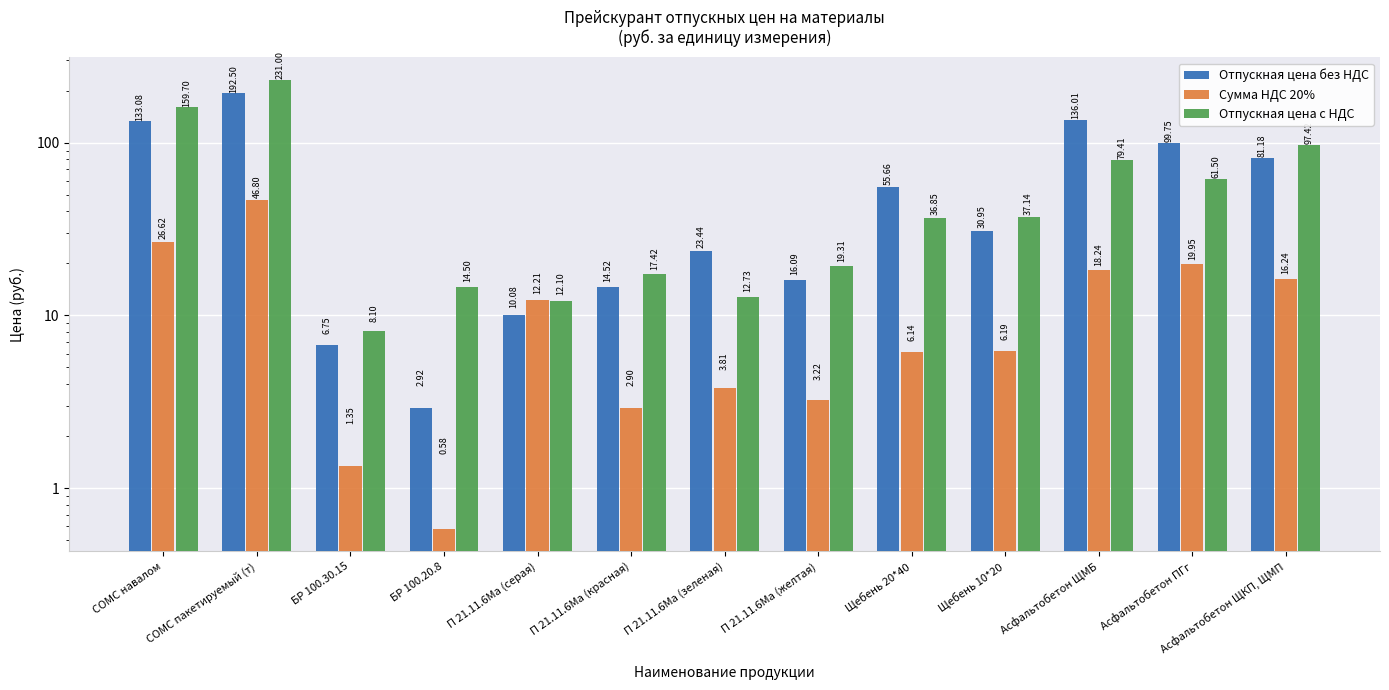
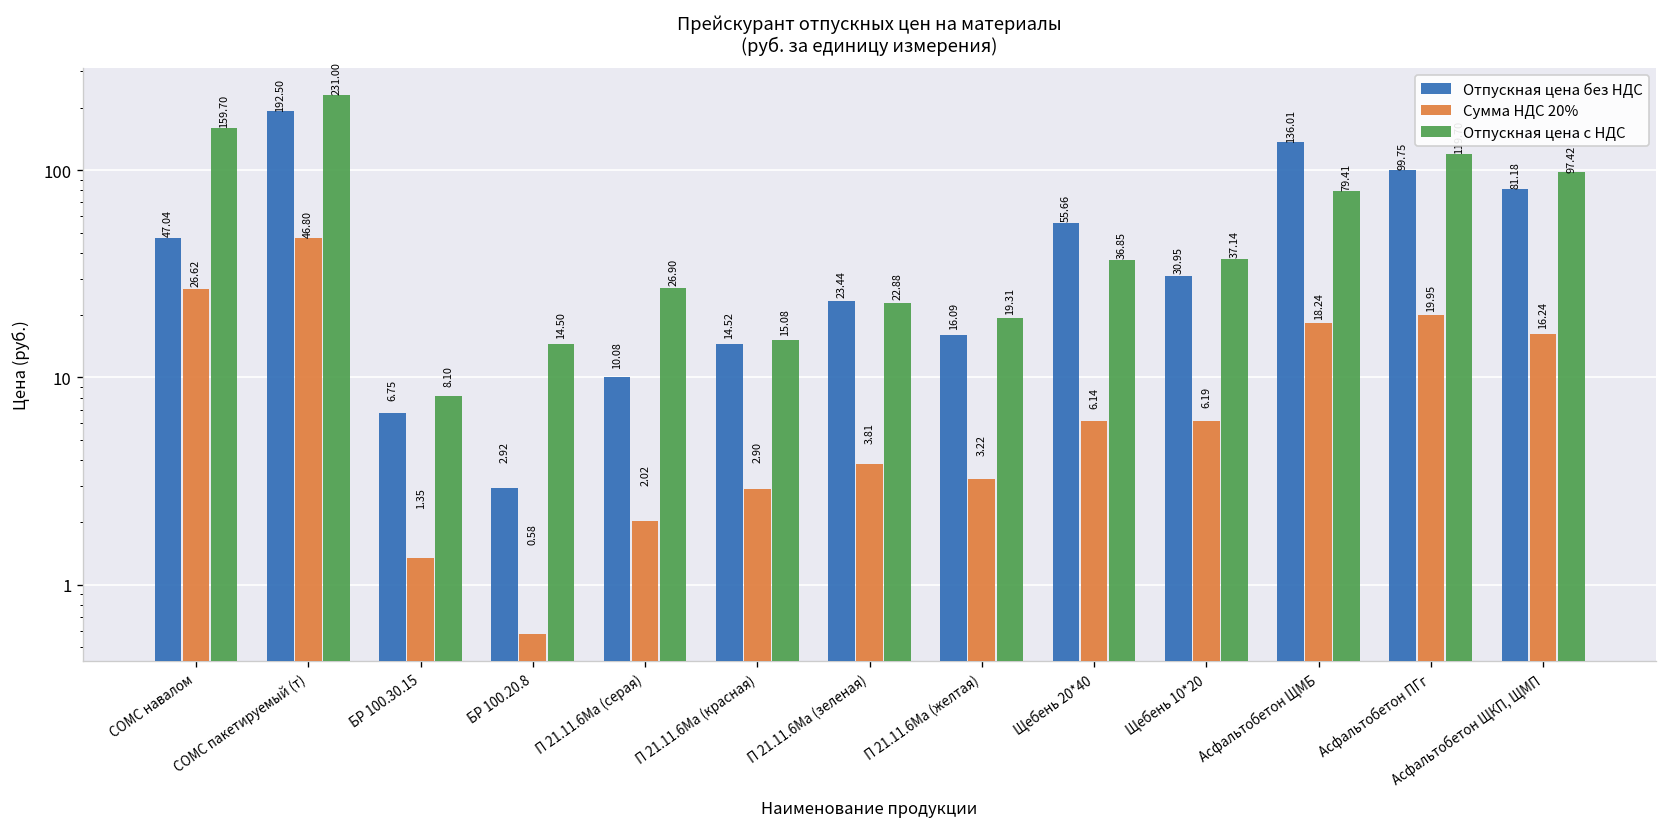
  {
    "Отпускная цена без НДС": {
-     "СОМС навалом": 133.08,
+     "СОМС навалом": 47.04,
      "СОМС пакетируемый (т)": 192.50,
      "БР 100.30.15": 6.75,
      "БР 100.20.8": 2.92,
      "П 21.11.6Ма (серая)": 10.08,
      "П 21.11.6Ма (красная)": 14.52,
      "П 21.11.6Ма (зеленая)": 23.44,
      "П 21.11.6Ма (желтая)": 16.09,
      "Щебень 20*40": 55.66,
      "Щебень 10*20": 30.95,
      "Асфальтобетон ЩМБ": 136.01,
      "Асфальтобетон ПГг": 99.75,
      "Асфальтобетон ЩКП, ЩМП": 81.18
    },
    "Сумма НДС 20%": {
      "СОМС навалом": 26.62,
      "СОМС пакетируемый (т)": 46.80,
-     "П 21.11.6Ма (серая)": 12.21,
+     "П 21.11.6Ма (серая)": 2.02,
      "П 21.11.6Ма (красная)": 2.90,
      "П 21.11.6Ма (зеленая)": 3.81,
      "П 21.11.6Ма (желтая)": 3.22,
      "Щебень 20*40": 6.14,
      "Щебень 10*20": 6.19,
      "Асфальтобетон ЩМБ": 18.24,
      "Асфальтобетон ПГг": 19.95,
      "Асфальтобетон ЩКП, ЩМП": 16.24
    },
    "Отпускная цена с НДС": {
      "СОМС навалом": 159.70,
      "СОМС пакетируемый (т)": 231.00,
      "БР 100.30.15": 8.10,
      "БР 100.20.8": 14.50,
-     "П 21.11.6Ма (серая)": 12.10,
-     "П 21.11.6Ма (красная)": 17.42,
-     "П 21.11.6Ма (зеленая)": 12.73,
+     "П 21.11.6Ма (серая)": 26.90,
+     "П 21.11.6Ма (красная)": 15.08,
+     "П 21.11.6Ма (зеленая)": 22.88,
      "П 21.11.6Ма (желтая)": 19.31,
      "Щебень 20*40": 36.85,
      "Щебень 10*20": 37.14,
      "Асфальтобетон ЩМБ": 79.41,
-     "Асфальтобетон ПГг": 62
+     "Асфальтобетон ПГг": 120
    }
  }
